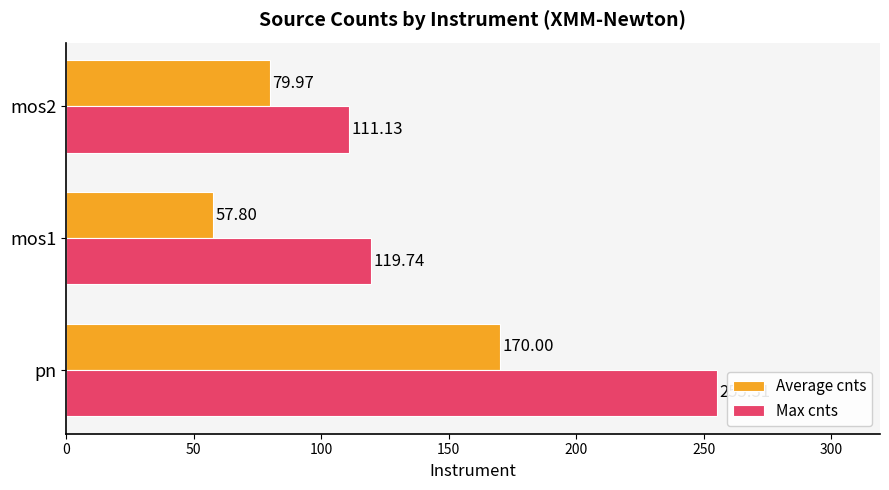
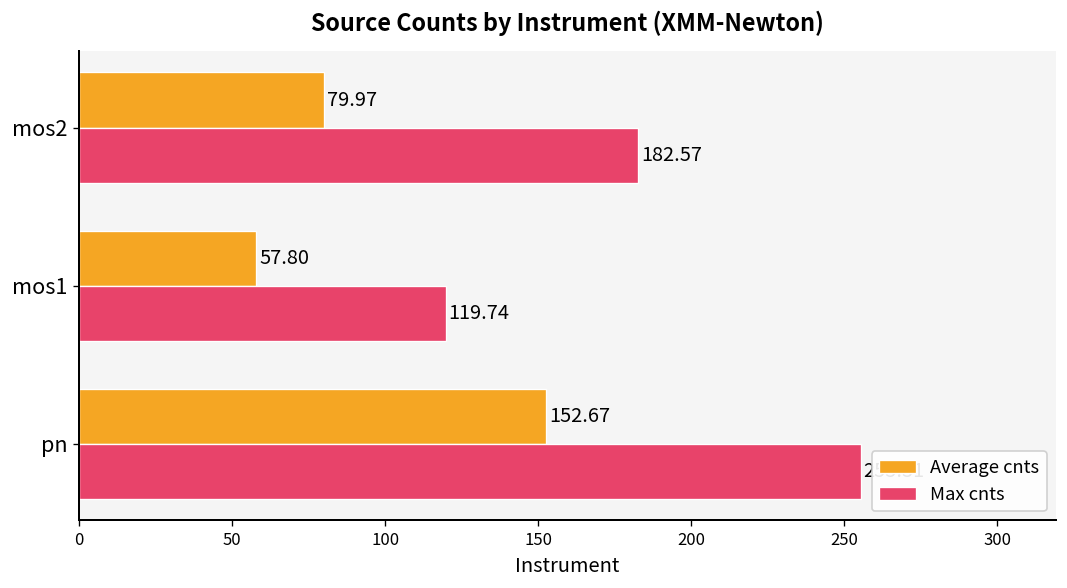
  {
    "Average cnts": {
      "mos2": 79.97,
      "mos1": 57.80,
-     "pn": 170.00
+     "pn": 152.67
    },
    "Max cnts": {
-     "mos2": 111.13,
+     "mos2": 182.57,
      "mos1": 119.74
    }
  }
